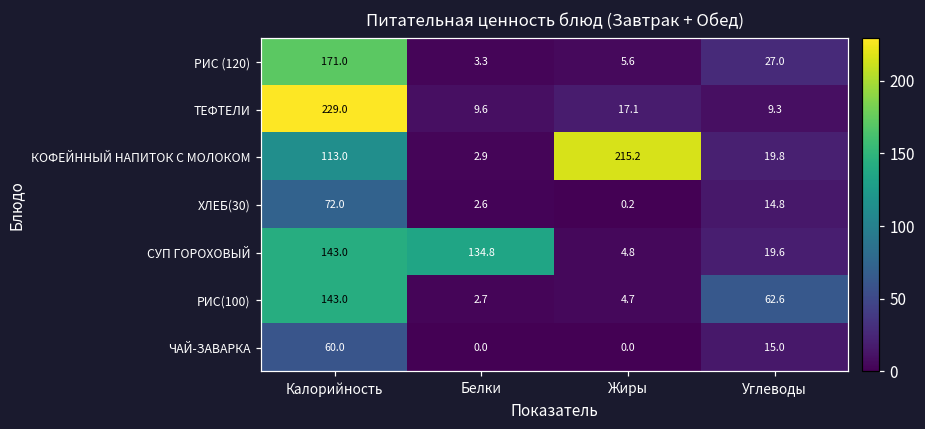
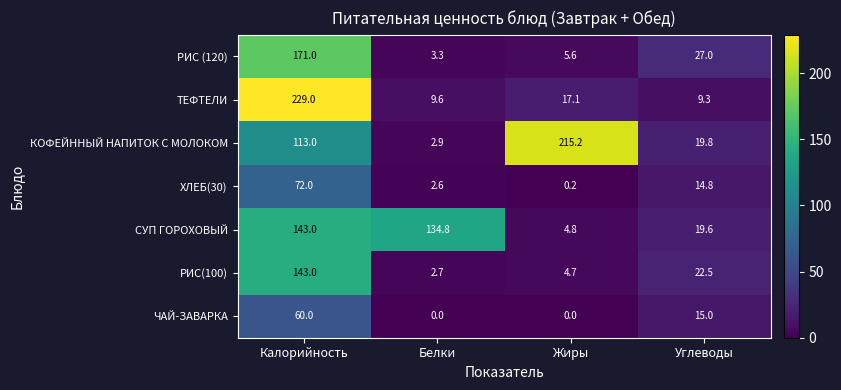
  {
    "РИС (120)": {
      "Калорийность": 171.0,
      "Белки": 3.3,
      "Жиры": 5.6,
      "Углеводы": 27.0
    },
    "ТЕФТЕЛИ": {
      "Калорийность": 229.0,
      "Белки": 9.6,
      "Жиры": 17.1,
      "Углеводы": 9.3
    },
    "КОФЕЙННЫЙ НАПИТОК С МОЛОКОМ": {
      "Калорийность": 113.0,
      "Белки": 2.9,
      "Жиры": 215.2,
      "Углеводы": 19.8
    },
    "ХЛЕБ(30)": {
      "Калорийность": 72.0,
      "Белки": 2.6,
      "Жиры": 0.2,
      "Углеводы": 14.8
    },
    "СУП ГОРОХОВЫЙ": {
      "Калорийность": 143.0,
      "Белки": 134.8,
      "Жиры": 4.8,
      "Углеводы": 19.6
    },
    "РИС(100)": {
      "Калорийность": 143.0,
      "Белки": 2.7,
      "Жиры": 4.7,
-     "Углеводы": 62.6
+     "Углеводы": 22.5
    },
    "ЧАЙ-ЗАВАРКА": {
      "Калорийность": 60.0,
      "Белки": 0.0,
      "Жиры": 0.0,
      "Углеводы": 15.0
    }
  }
